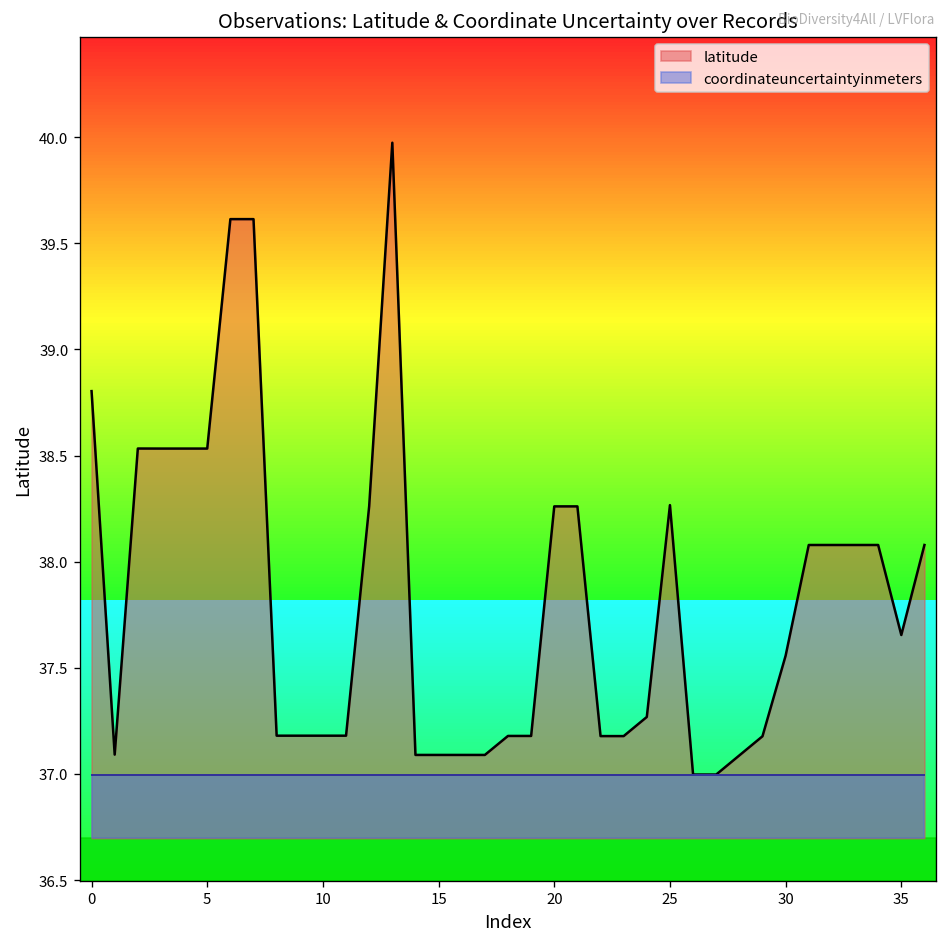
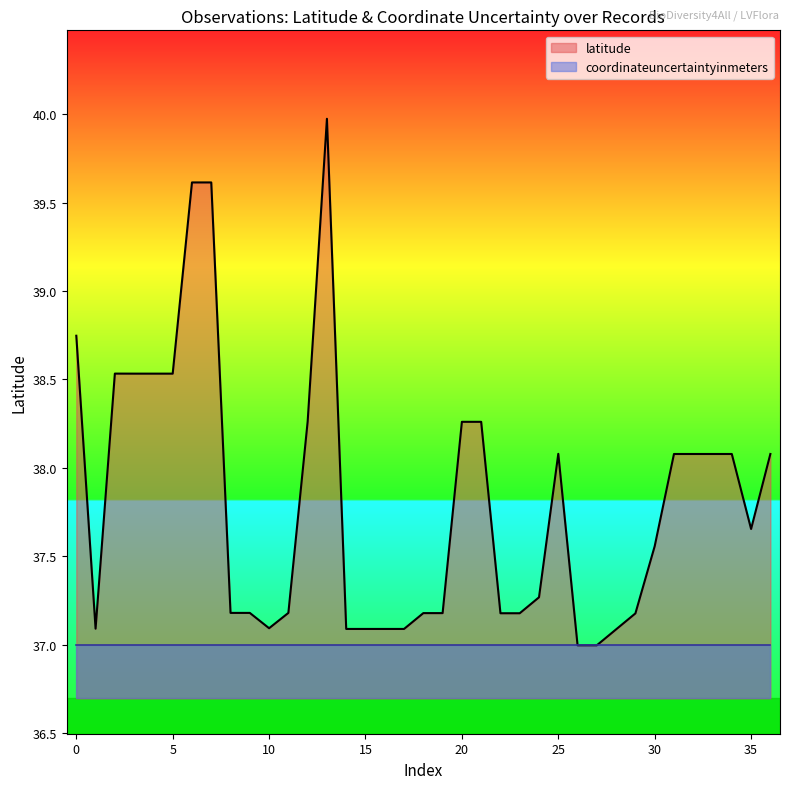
  {
    "latitude": {
-     "0": 38.80,
+     "0": 38.75,
      "5": 38.53,
-     "10": 37.18,
+     "10": 37.09,
      "15": 37.09,
      "20": 38.26,
-     "25": 38.27,
+     "25": 38.08,
      "30": 37.56,
      "35": 37.65
    },
    "coordinateuncertaintyinmeters": {
      "0": 37.00,
      "5": 37.00,
      "10": 37.00,
      "15": 37.00,
      "20": 37.00,
      "25": 37.00,
      "30": 37.00,
      "35": 37.00
    }
  }
